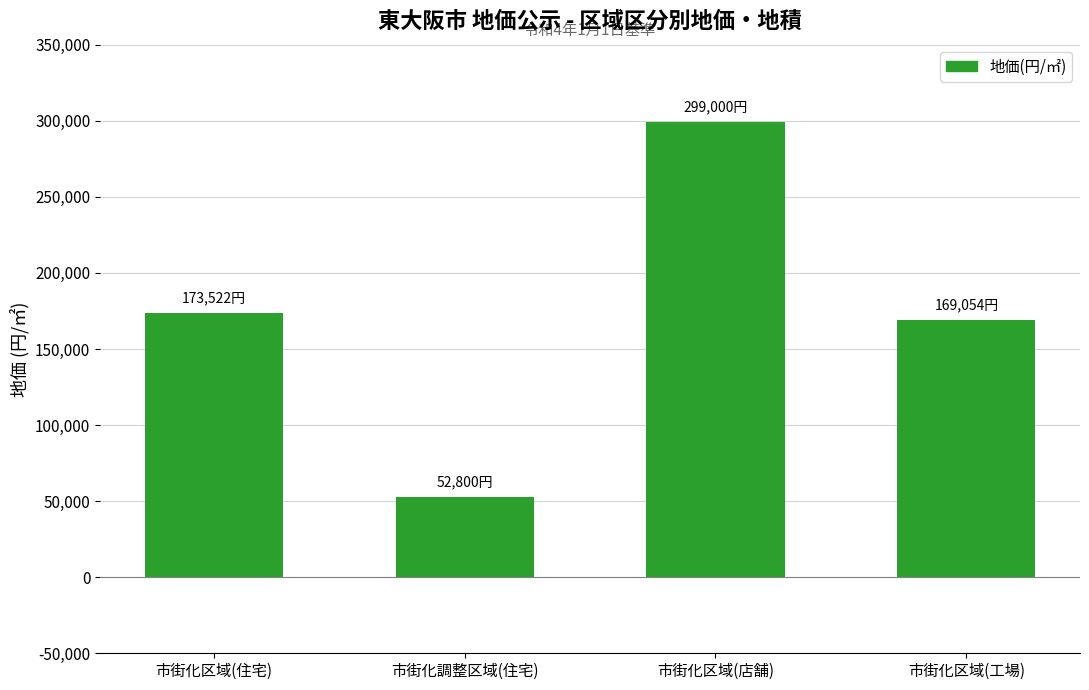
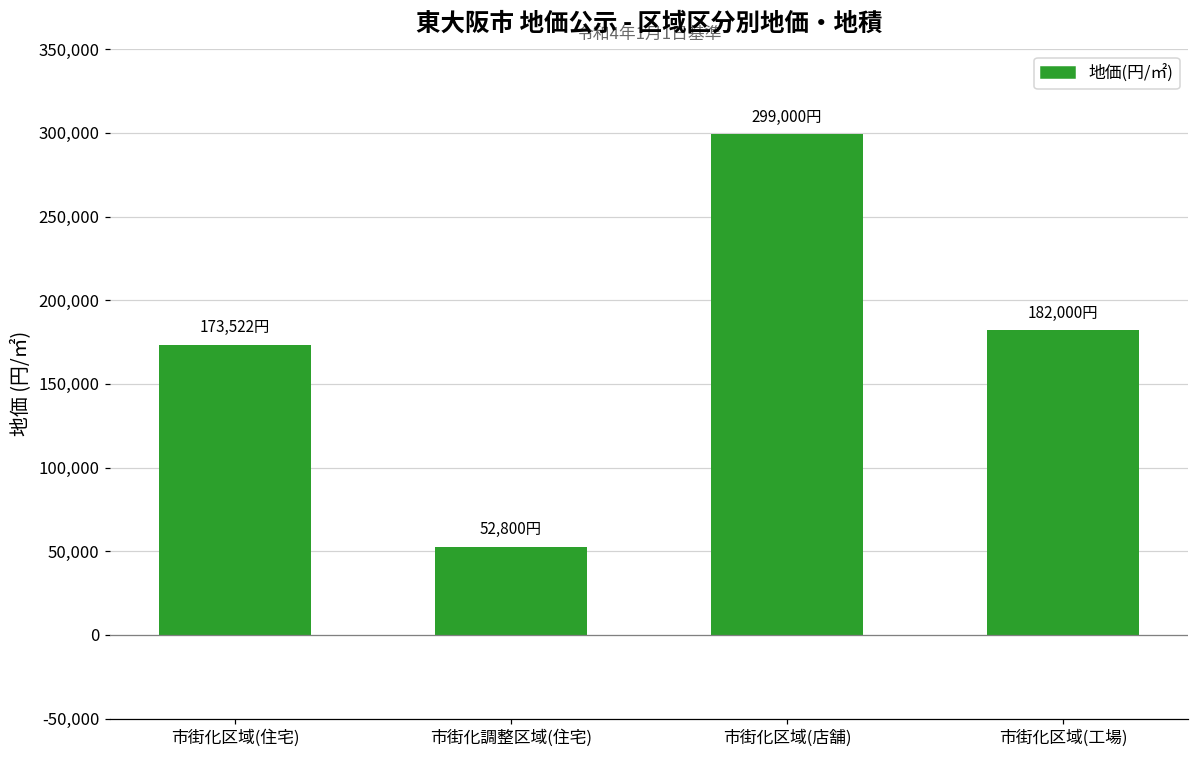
  {
    "市街化区域(住宅)": "173,522円",
    "市街化調整区域(住宅)": "52,800円",
    "市街化区域(店舗)": "299,000円",
-   "市街化区域(工場)": "169,054円"
+   "市街化区域(工場)": "182,000円"
  }
